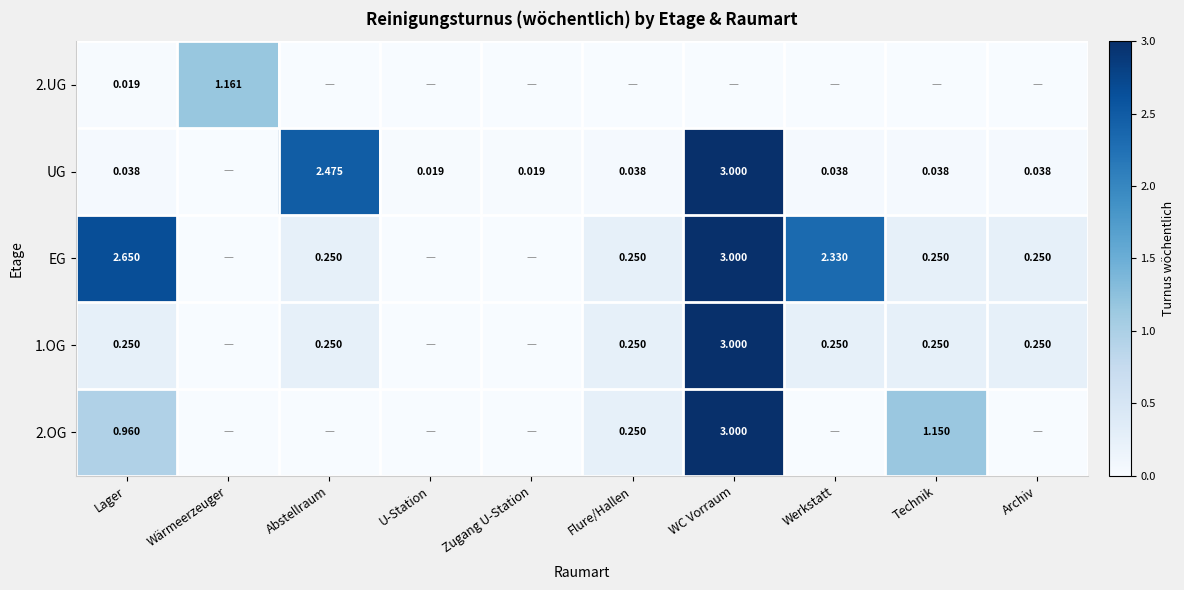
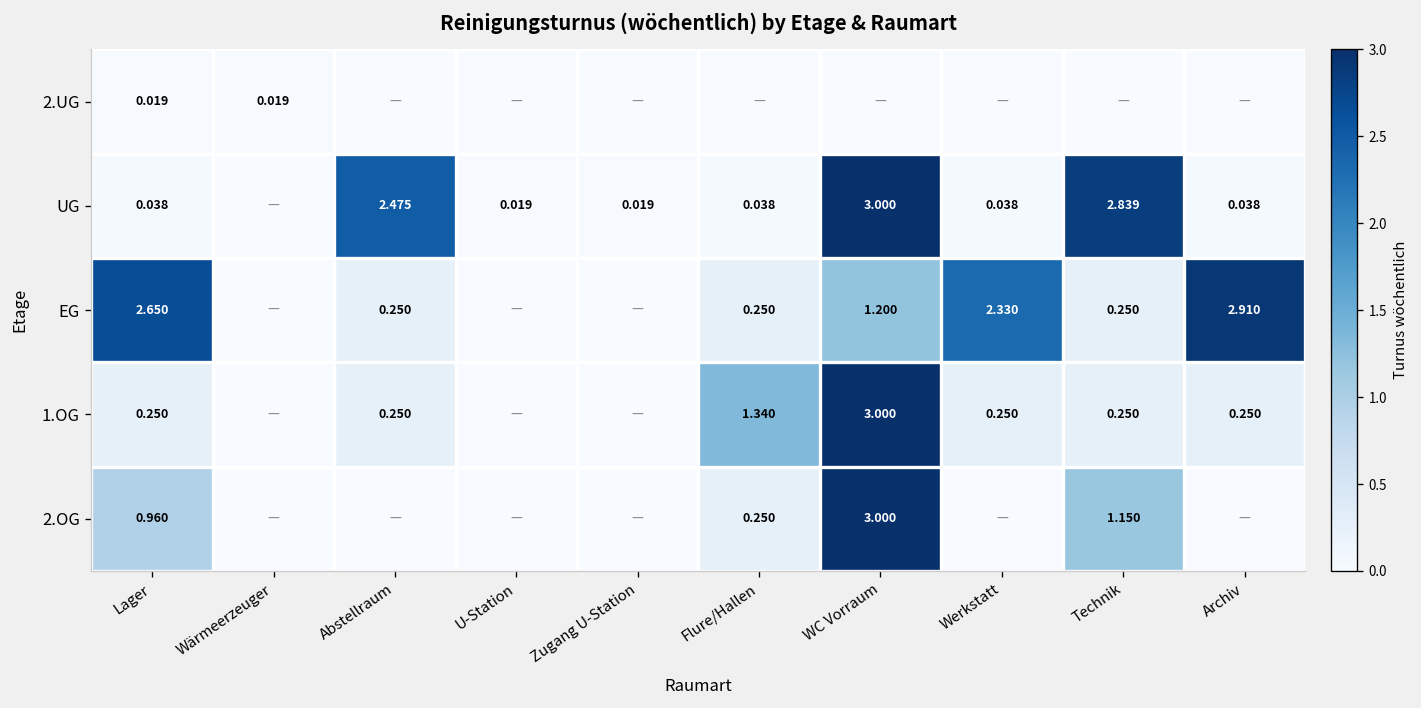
  {
    "2.UG": {
      "Lager": 0.019,
-     "Wärmeerzeuger": 1.161
+     "Wärmeerzeuger": 0.019
    },
    "UG": {
      "Lager": 0.038,
      "Abstellraum": 2.475,
      "U-Station": 0.019,
      "Zugang U-Station": 0.019,
      "Flure/Hallen": 0.038,
      "WC Vorraum": 3.000,
      "Werkstatt": 0.038,
-     "Technik": 0.038,
+     "Technik": 2.839,
      "Archiv": 0.038
    },
    "EG": {
      "Lager": 2.650,
      "Abstellraum": 0.250,
      "Flure/Hallen": 0.250,
-     "WC Vorraum": 3.000,
+     "WC Vorraum": 1.200,
      "Werkstatt": 2.330,
      "Technik": 0.250,
-     "Archiv": 0.250
+     "Archiv": 2.910
    },
    "1.OG": {
      "Lager": 0.250,
      "Abstellraum": 0.250,
-     "Flure/Hallen": 0.250,
+     "Flure/Hallen": 1.340,
      "WC Vorraum": 3.000,
      "Werkstatt": 0.250,
      "Technik": 0.250,
      "Archiv": 0.250
    },
    "2.OG": {
      "Lager": 0.960,
      "Flure/Hallen": 0.250,
      "WC Vorraum": 3.000,
      "Technik": 1.150
    }
  }
